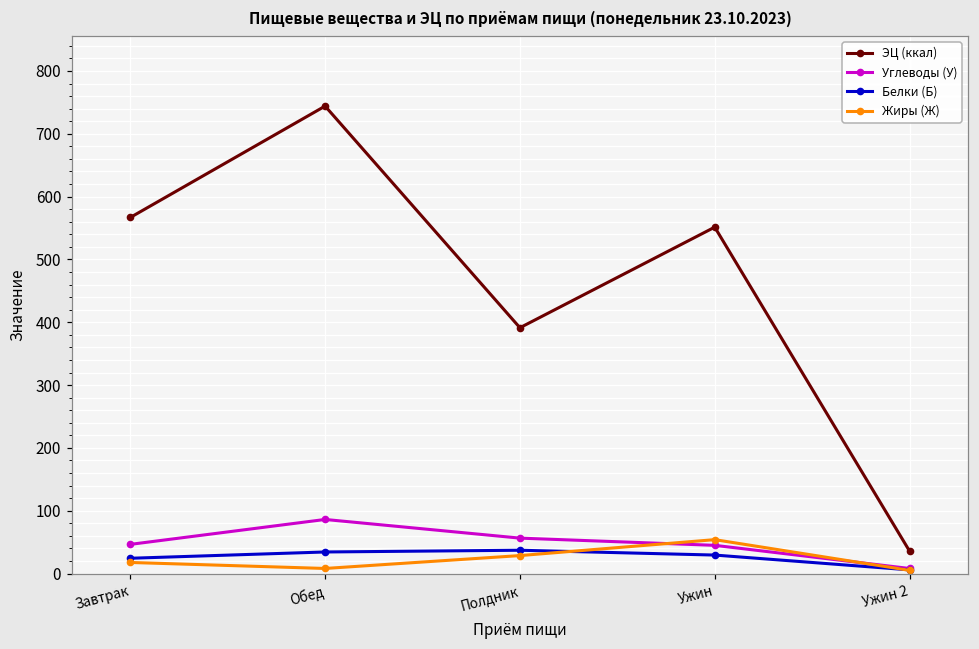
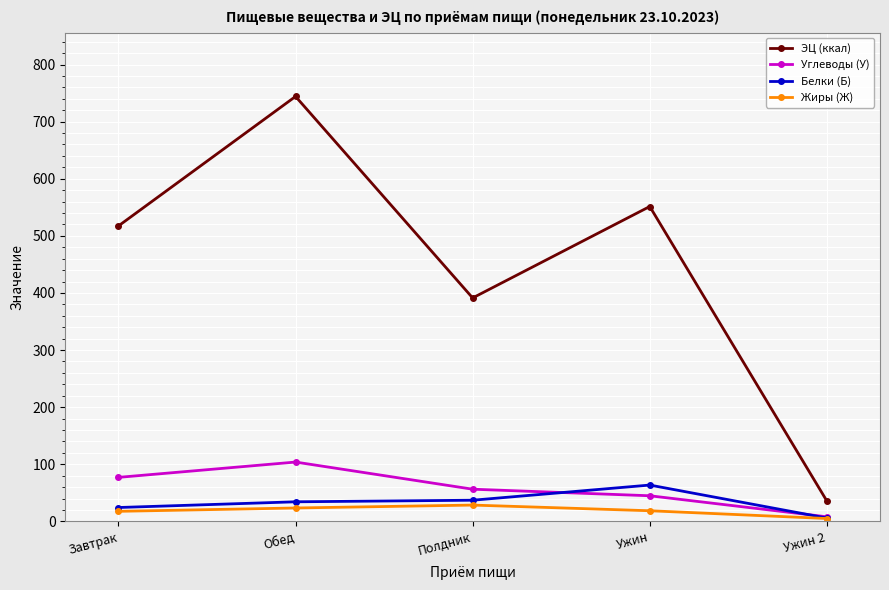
  {
    "ЭЦ (ккал)": {
-     "Завтрак": 570,
+     "Завтрак": 520,
      "Обед": 740,
      "Полдник": 390,
      "Ужин": 550,
      "Ужин 2": 40
    },
    "Углеводы (У)": {
-     "Завтрак": 50,
-     "Обед": 90,
+     "Завтрак": 80,
+     "Обед": 100,
      "Полдник": 60,
      "Ужин": 40
    },
    "Белки (Б)": {
      "Завтрак": 20,
      "Обед": 30,
      "Полдник": 40,
-     "Ужин": 30
+     "Ужин": 60
    },
    "Жиры (Ж)": {
      "Завтрак": 20,
-     "Обед": 10,
+     "Обед": 20,
      "Полдник": 30,
-     "Ужин": 50
+     "Ужин": 20
    }
  }
